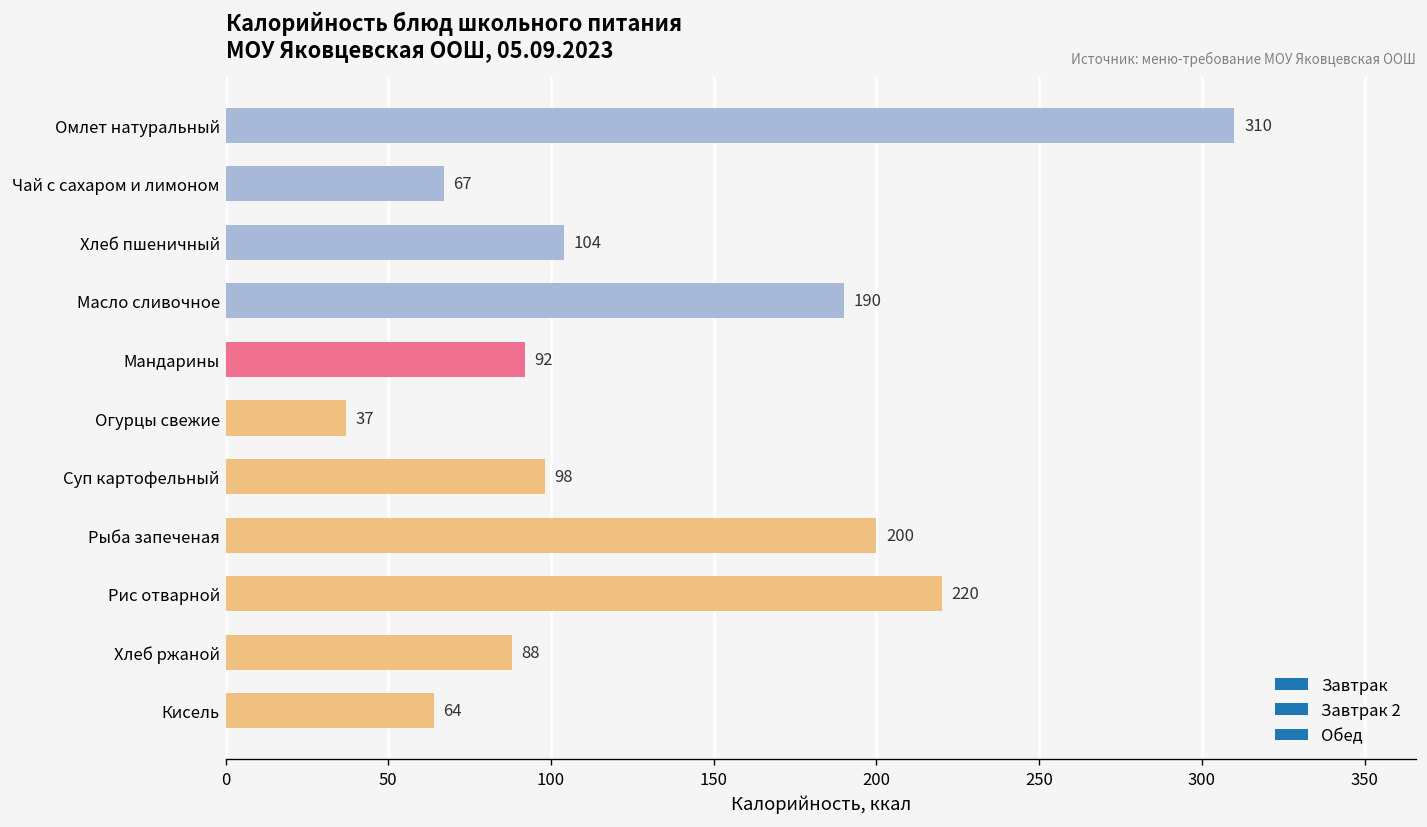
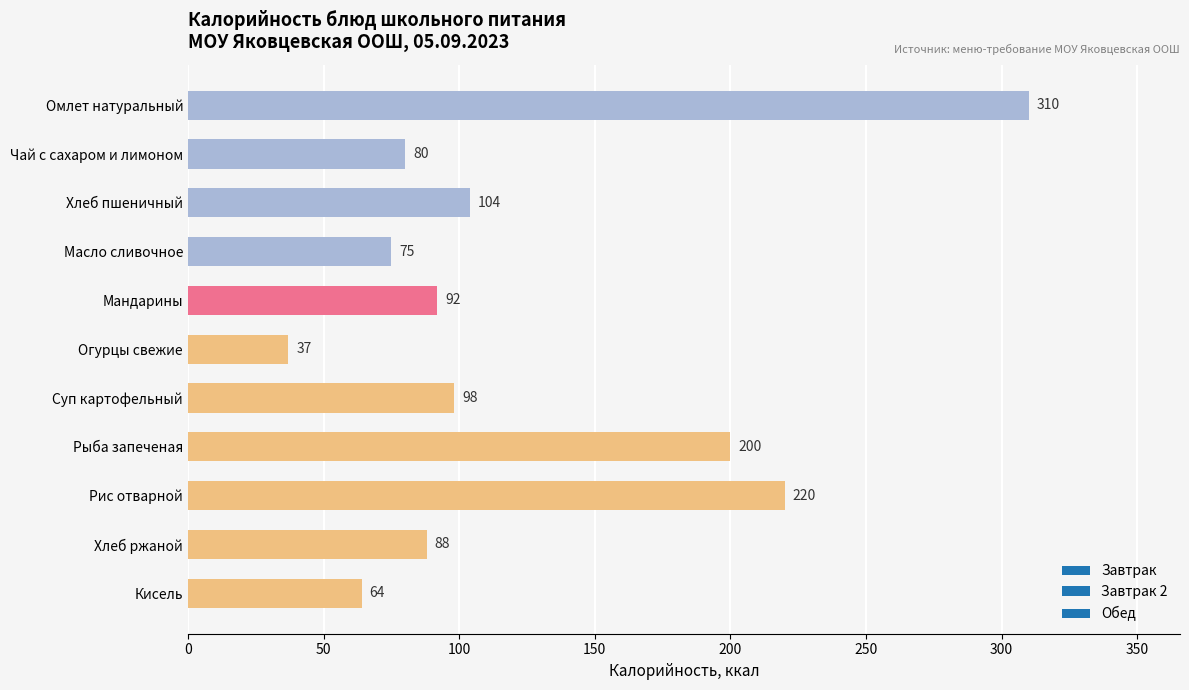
  {
    "Омлет натуральный": 310,
-   "Чай с сахаром и лимоном": 67,
+   "Чай с сахаром и лимоном": 80,
    "Хлеб пшеничный": 104,
-   "Масло сливочное": 190,
+   "Масло сливочное": 75,
    "Мандарины": 92,
    "Огурцы свежие": 37,
    "Суп картофельный": 98,
    "Рыба запеченая": 200,
    "Рис отварной": 220,
    "Хлеб ржаной": 88,
    "Кисель": 64
  }
